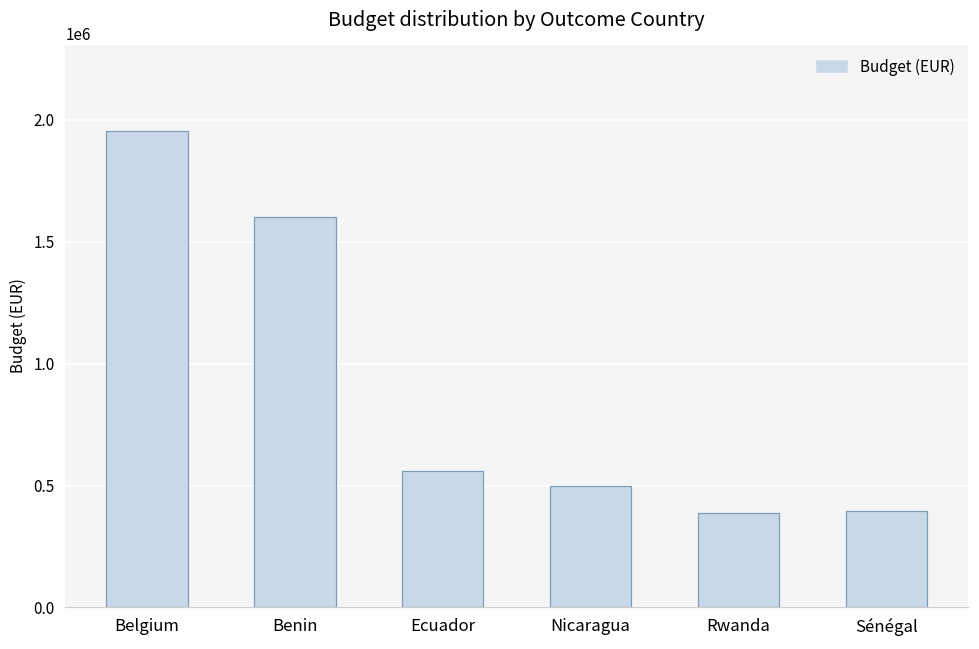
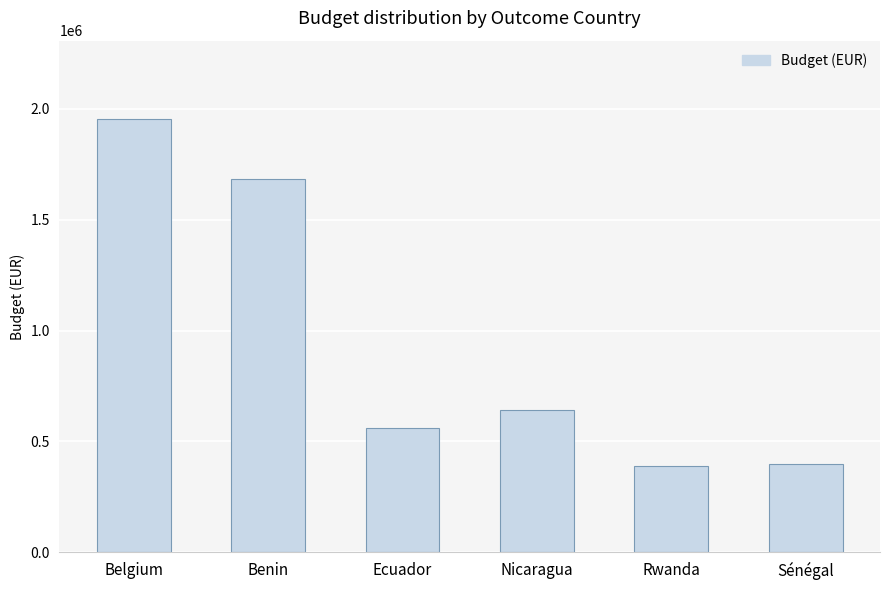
  {
    "Belgium": 1960000,
-   "Benin": 1600000,
+   "Benin": 1680000,
    "Ecuador": 560000,
-   "Nicaragua": 500000,
+   "Nicaragua": 640000,
    "Rwanda": 390000,
    "Sénégal": 400000
  }
